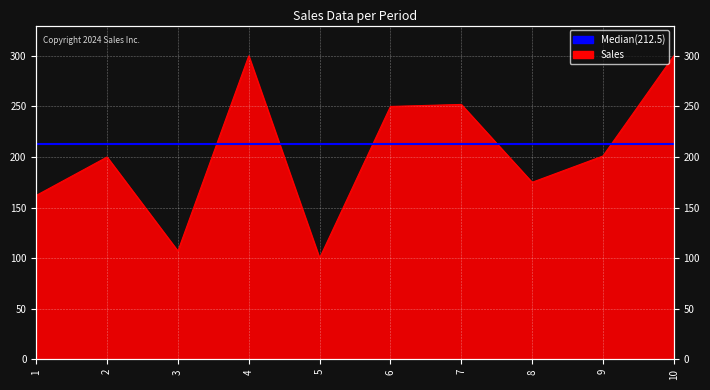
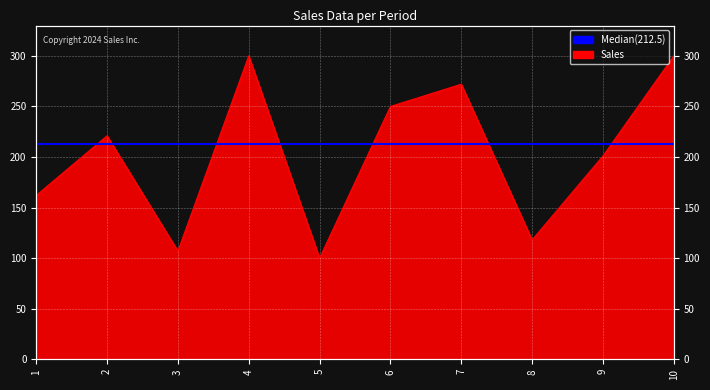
  {
    "1": 162,
-   "2": 200,
+   "2": 221,
    "3": 107,
    "4": 300,
    "5": 100,
    "6": 250,
-   "7": 252,
-   "8": 175,
+   "7": 272,
+   "8": 118,
    "9": 201,
    "10": 300
  }
